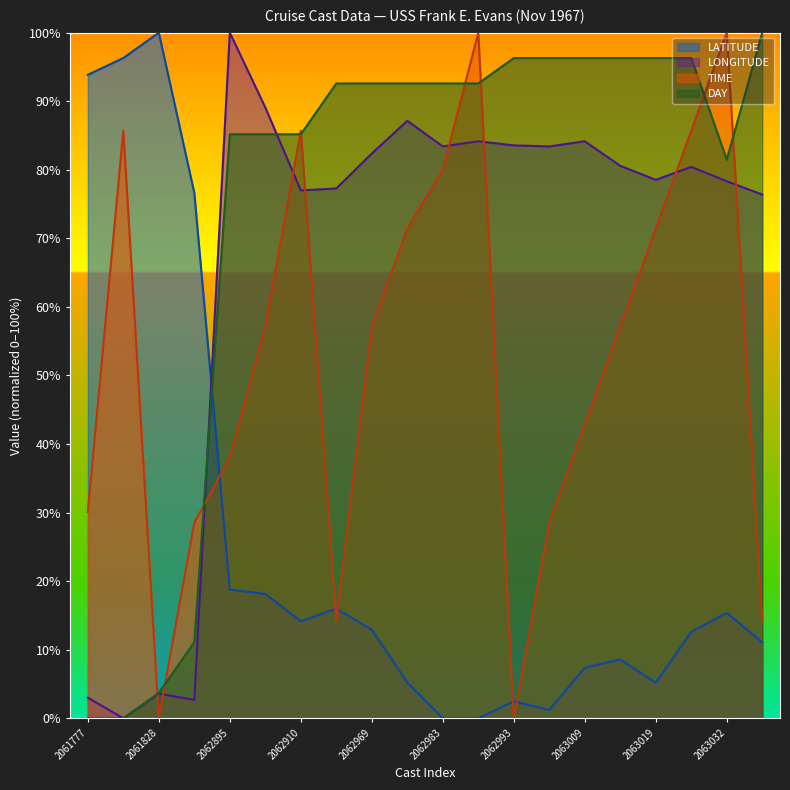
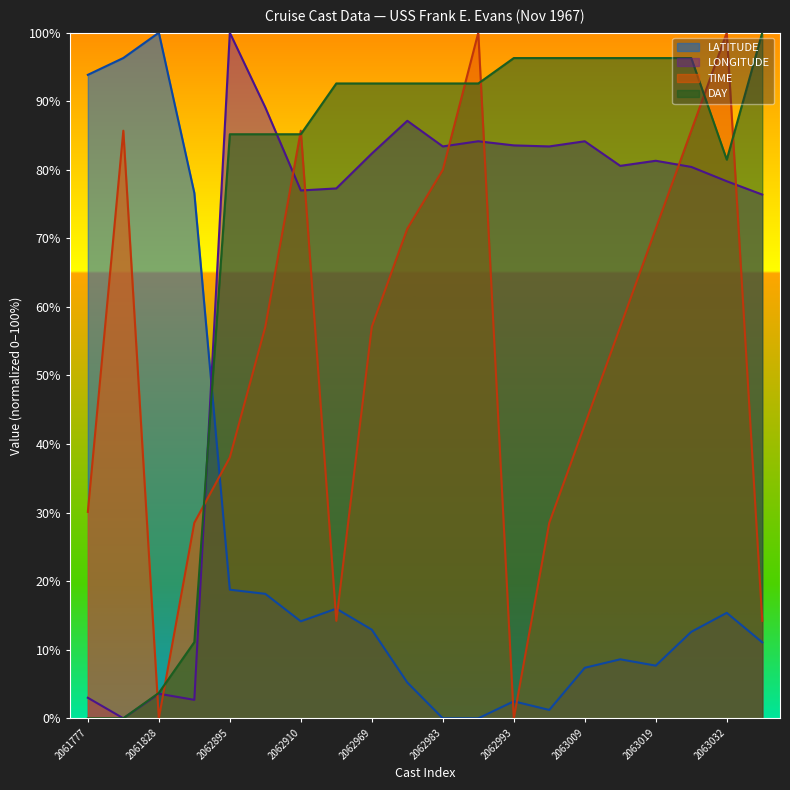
  {
    "LATITUDE": {
      "2061777": "94%",
      "2061828": "100%",
      "2062895": "19%",
      "2062910": "14%",
      "2062969": "13%",
      "2062983": "0%",
      "2062993": "2%",
      "2063009": "7%",
-     "2063019": "5%",
+     "2063019": "8%",
      "2063032": "15%"
    },
    "LONGITUDE": {
      "2061777": "3%",
      "2062895": "100%",
      "2062910": "77%",
      "2062969": "82%",
      "2062983": "83%",
      "2062993": "84%",
      "2063009": "84%",
-     "2063019": "79%",
+     "2063019": "81%",
      "2063032": "78%"
    },
    "TIME": {
      "2061777": "30%",
      "2061828": "0%",
      "2062895": "38%",
      "2062910": "86%",
      "2062969": "57%",
      "2062983": "80%",
      "2062993": "0%",
      "2063009": "43%",
      "2063019": "71%",
      "2063032": "100%"
    },
    "DAY": {
      "2061777": "0%",
      "2062895": "85%",
      "2062910": "85%",
      "2062969": "93%",
      "2062983": "93%",
      "2062993": "96%",
      "2063009": "96%",
      "2063019": "96%",
      "2063032": "81%"
    }
  }
